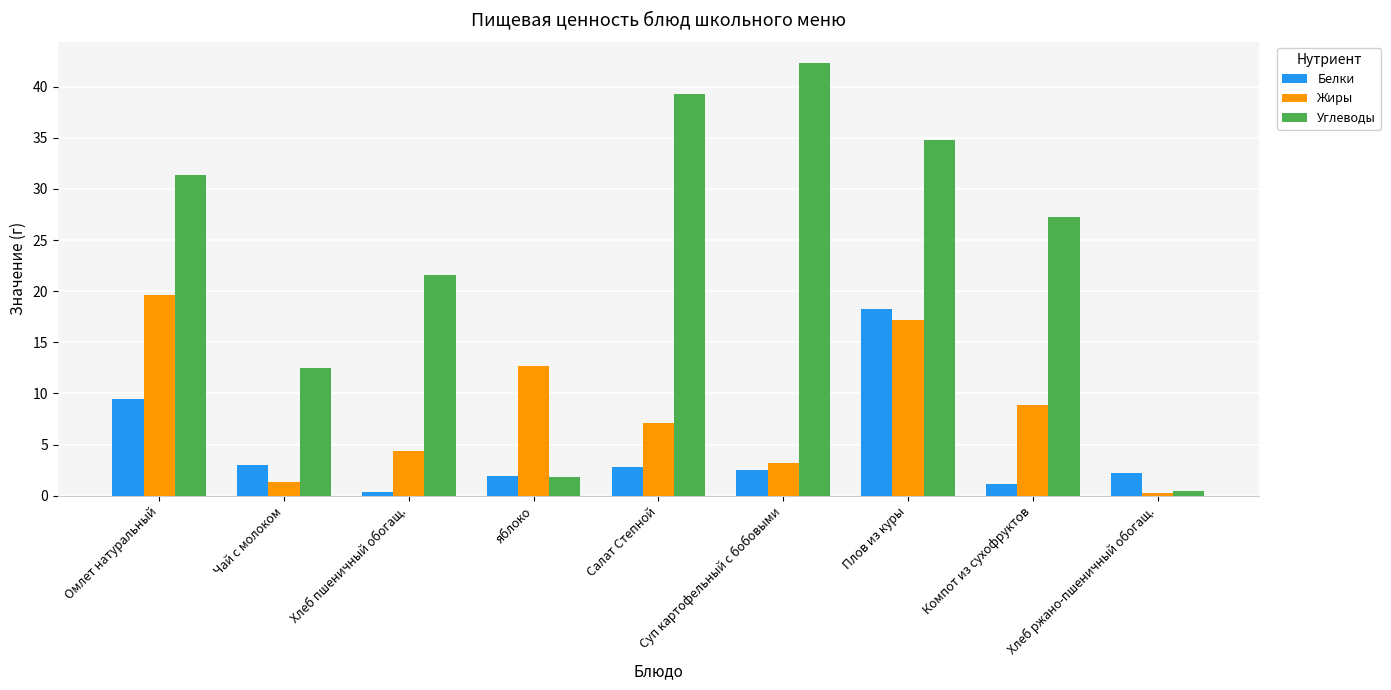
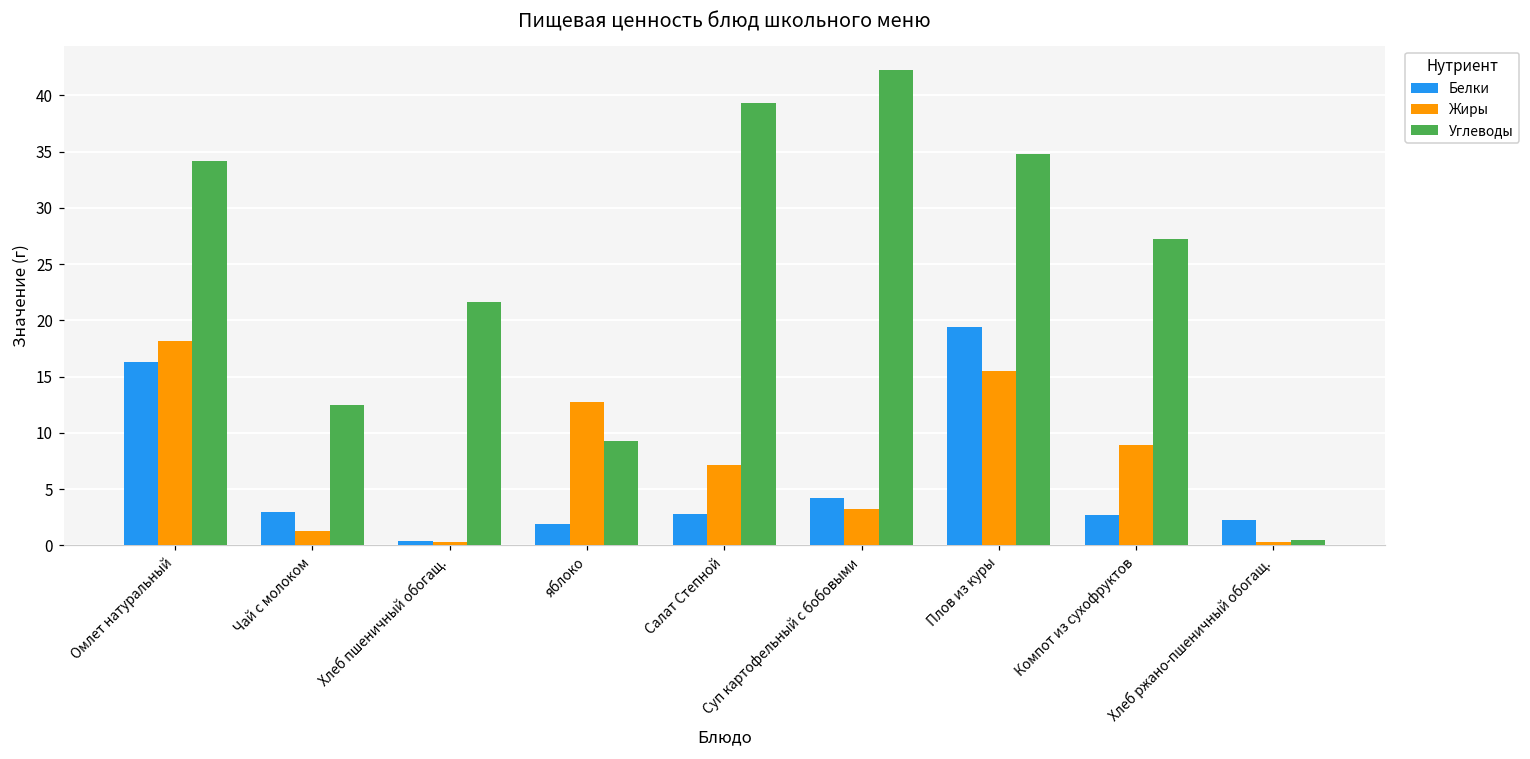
  {
    "Белки": {
-     "Омлет натуральный": 9.5,
+     "Омлет натуральный": 16.3,
      "Чай с молоком": 3.0,
      "Хлеб пшеничный обогащ.": 0.4,
      "яблоко": 1.9,
      "Салат Степной": 2.8,
-     "Суп картофельный с бобовыми": 2.5,
-     "Плов из куры": 18.3,
-     "Компот из сухофруктов": 1.2,
+     "Суп картофельный с бобовыми": 4.2,
+     "Плов из куры": 19.4,
+     "Компот из сухофруктов": 2.7,
      "Хлеб ржано-пшеничный обогащ.": 2.2
    },
    "Жиры": {
-     "Омлет натуральный": 19.6,
+     "Омлет натуральный": 18.2,
      "Чай с молоком": 1.3,
-     "Хлеб пшеничный обогащ.": 4.4,
+     "Хлеб пшеничный обогащ.": 0.3,
      "яблоко": 12.7,
      "Салат Степной": 7.1,
      "Суп картофельный с бобовыми": 3.2,
-     "Плов из куры": 17.2,
+     "Плов из куры": 15.5,
      "Компот из сухофруктов": 8.9,
      "Хлеб ржано-пшеничный обогащ.": 0.3
    },
    "Углеводы": {
-     "Омлет натуральный": 31.4,
+     "Омлет натуральный": 34.2,
      "Чай с молоком": 12.5,
      "Хлеб пшеничный обогащ.": 21.6,
-     "яблоко": 1.8,
+     "яблоко": 9.3,
      "Салат Степной": 39.3,
      "Суп картофельный с бобовыми": 42.3,
      "Плов из куры": 34.8,
      "Компот из сухофруктов": 27.3,
      "Хлеб ржано-пшеничный обогащ.": 0.4
    }
  }
